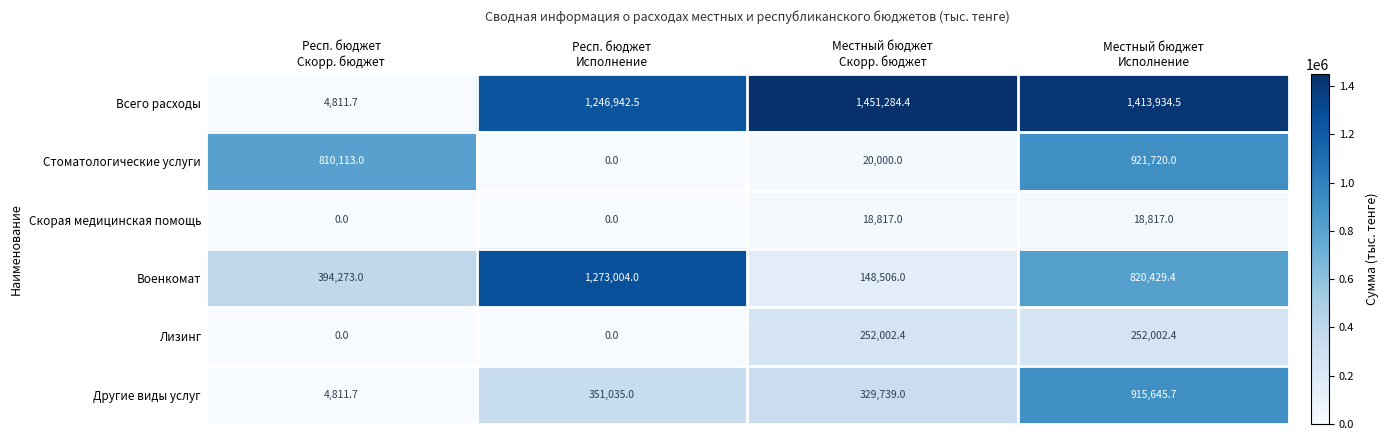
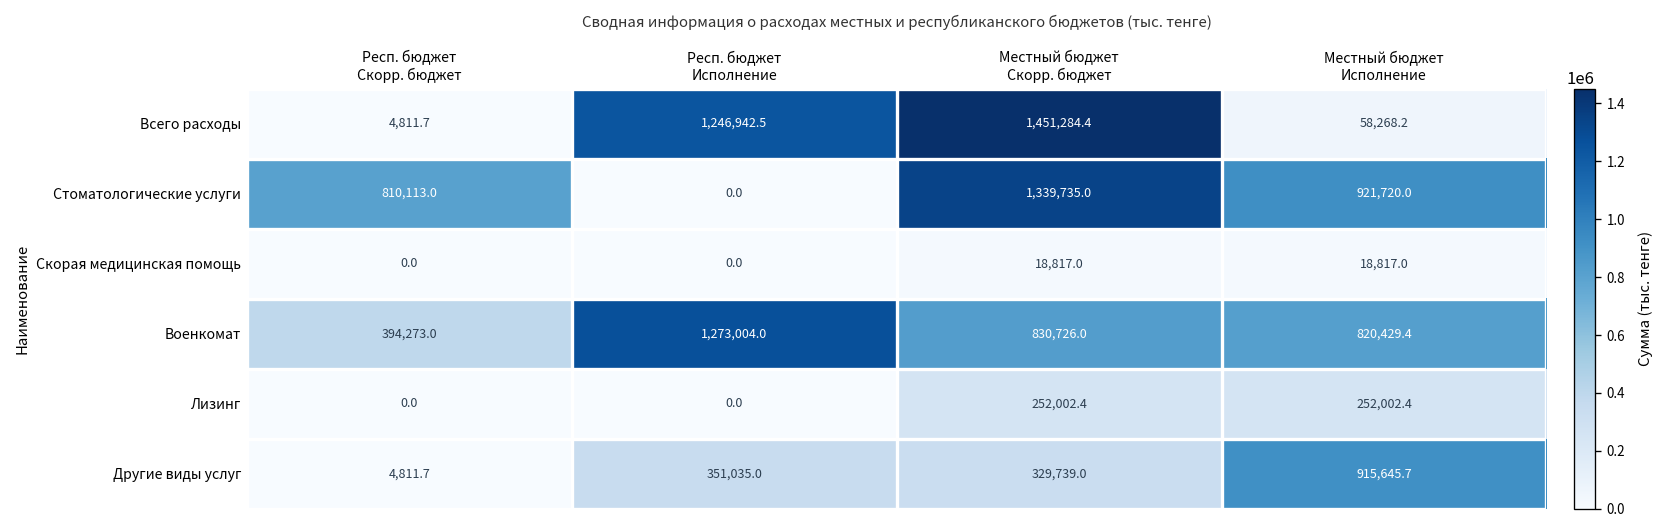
  {
    "Всего расходы": {
      "Респ. бюджет Скорр. бюджет": "4,811.7",
      "Респ. бюджет Исполнение": "1,246,942.5",
      "Местный бюджет Скорр. бюджет": "1,451,284.4",
-     "Местный бюджет Исполнение": "1,413,934.5"
+     "Местный бюджет Исполнение": "58,268.2"
    },
    "Стоматологические услуги": {
      "Респ. бюджет Скорр. бюджет": "810,113.0",
      "Респ. бюджет Исполнение": "0.0",
-     "Местный бюджет Скорр. бюджет": "20,000.0",
+     "Местный бюджет Скорр. бюджет": "1,339,735.0",
      "Местный бюджет Исполнение": "921,720.0"
    },
    "Скорая медицинская помощь": {
      "Респ. бюджет Скорр. бюджет": "0.0",
      "Респ. бюджет Исполнение": "0.0",
      "Местный бюджет Скорр. бюджет": "18,817.0",
      "Местный бюджет Исполнение": "18,817.0"
    },
    "Военкомат": {
      "Респ. бюджет Скорр. бюджет": "394,273.0",
      "Респ. бюджет Исполнение": "1,273,004.0",
-     "Местный бюджет Скорр. бюджет": "148,506.0",
+     "Местный бюджет Скорр. бюджет": "830,726.0",
      "Местный бюджет Исполнение": "820,429.4"
    },
    "Лизинг": {
      "Респ. бюджет Скорр. бюджет": "0.0",
      "Респ. бюджет Исполнение": "0.0",
      "Местный бюджет Скорр. бюджет": "252,002.4",
      "Местный бюджет Исполнение": "252,002.4"
    },
    "Другие виды услуг": {
      "Респ. бюджет Скорр. бюджет": "4,811.7",
      "Респ. бюджет Исполнение": "351,035.0",
      "Местный бюджет Скорр. бюджет": "329,739.0",
      "Местный бюджет Исполнение": "915,645.7"
    }
  }
